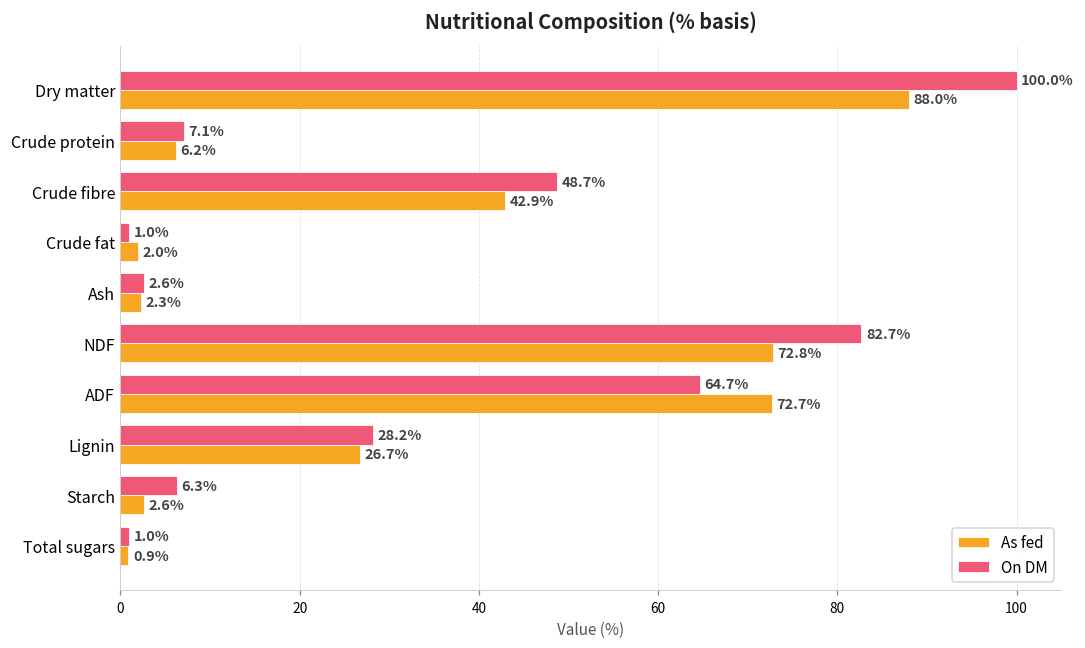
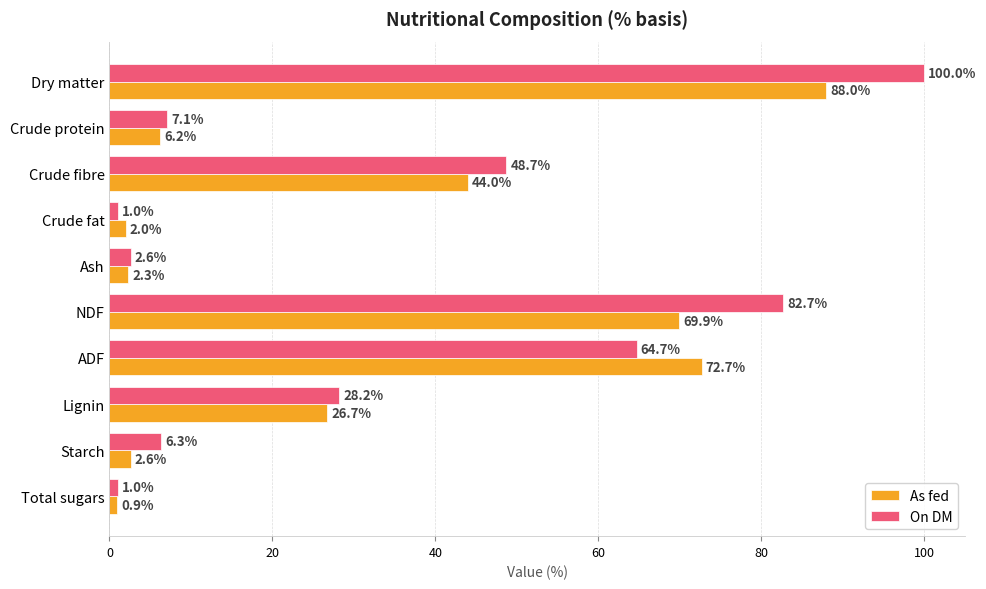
  {
    "As fed": {
      "Dry matter": "88.0%",
      "Crude protein": "6.2%",
-     "Crude fibre": "42.9%",
+     "Crude fibre": "44.0%",
      "Crude fat": "2.0%",
      "Ash": "2.3%",
-     "NDF": "72.8%",
+     "NDF": "69.9%",
      "ADF": "72.7%",
      "Lignin": "26.7%",
      "Starch": "2.6%",
      "Total sugars": "0.9%"
    },
    "On DM": {
      "Dry matter": "100.0%",
      "Crude protein": "7.1%",
      "Crude fibre": "48.7%",
      "Crude fat": "1.0%",
      "Ash": "2.6%",
      "NDF": "82.7%",
      "ADF": "64.7%",
      "Lignin": "28.2%",
      "Starch": "6.3%",
      "Total sugars": "1.0%"
    }
  }
